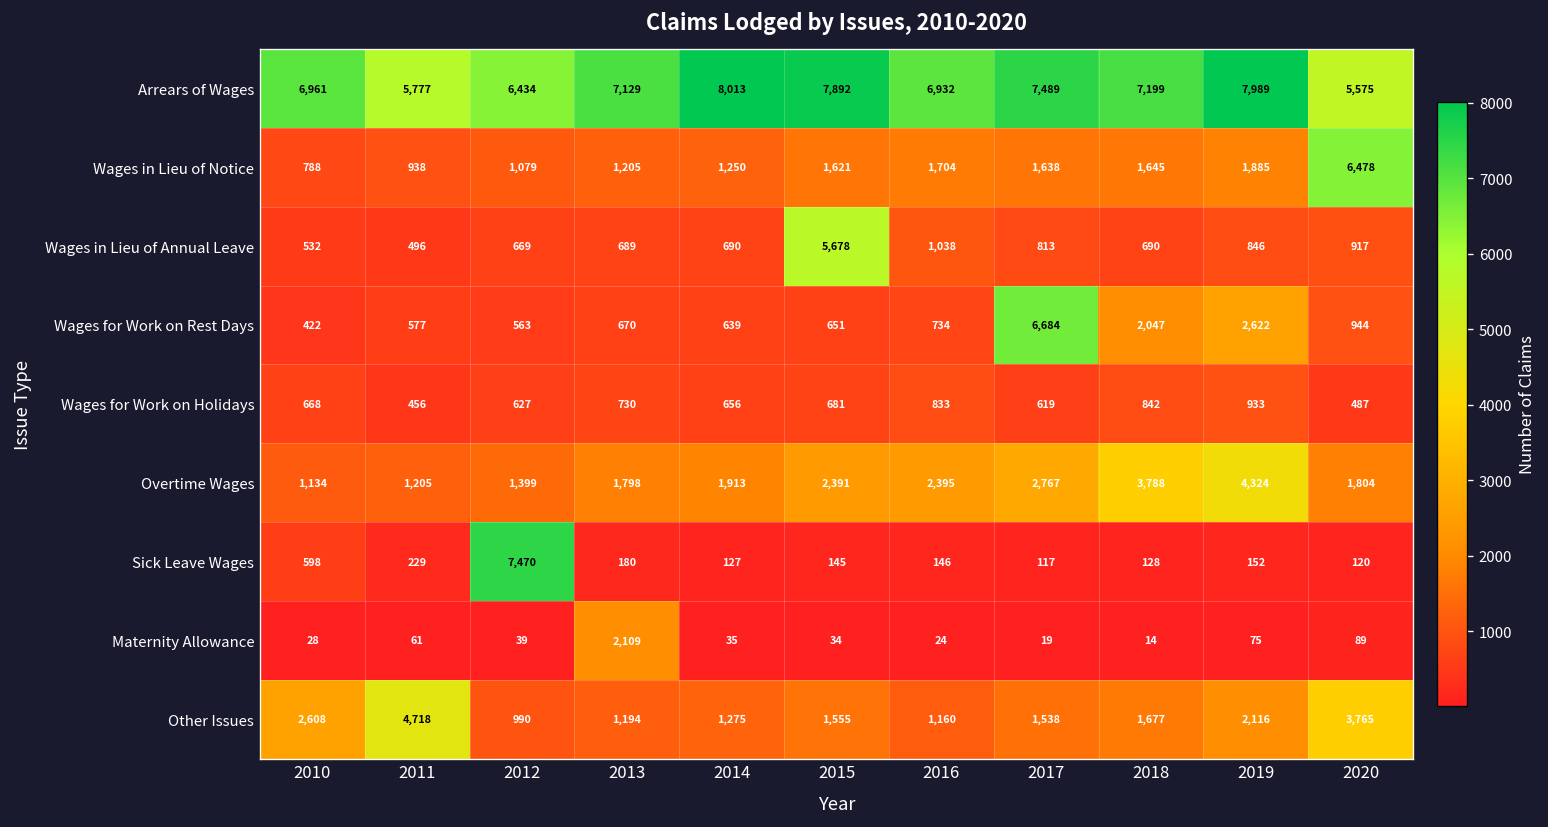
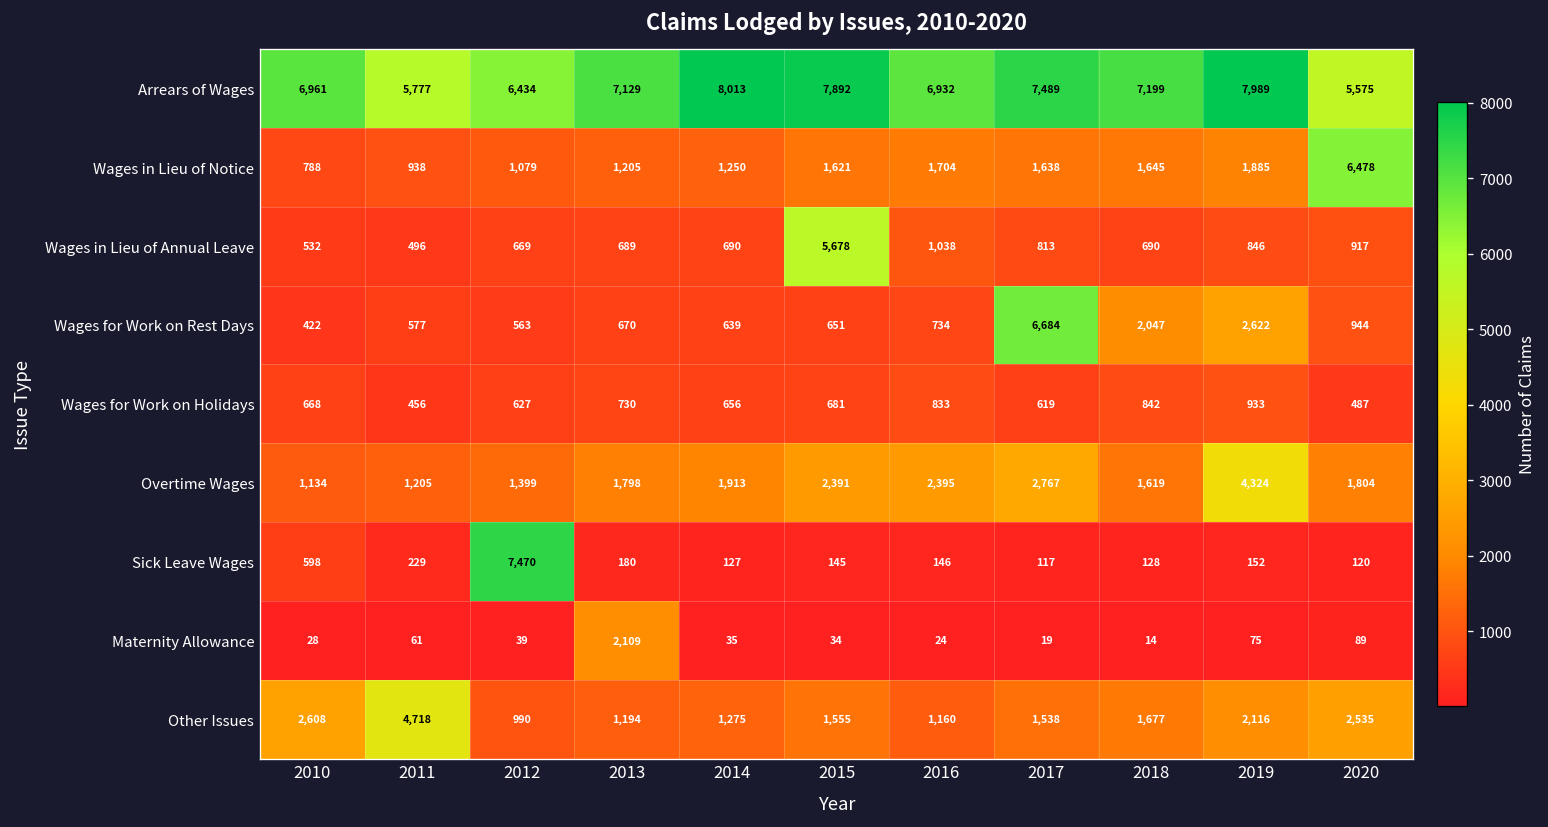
  {
    "Arrears of Wages": {
      "2010": "6,961",
      "2011": "5,777",
      "2012": "6,434",
      "2013": "7,129",
      "2014": "8,013",
      "2015": "7,892",
      "2016": "6,932",
      "2017": "7,489",
      "2018": "7,199",
      "2019": "7,989",
      "2020": "5,575"
    },
    "Wages in Lieu of Notice": {
      "2010": "788",
      "2011": "938",
      "2012": "1,079",
      "2013": "1,205",
      "2014": "1,250",
      "2015": "1,621",
      "2016": "1,704",
      "2017": "1,638",
      "2018": "1,645",
      "2019": "1,885",
      "2020": "6,478"
    },
    "Wages in Lieu of Annual Leave": {
      "2010": "532",
      "2011": "496",
      "2012": "669",
      "2013": "689",
      "2014": "690",
      "2015": "5,678",
      "2016": "1,038",
      "2017": "813",
      "2018": "690",
      "2019": "846",
      "2020": "917"
    },
    "Wages for Work on Rest Days": {
      "2010": "422",
      "2011": "577",
      "2012": "563",
      "2013": "670",
      "2014": "639",
      "2015": "651",
      "2016": "734",
      "2017": "6,684",
      "2018": "2,047",
      "2019": "2,622",
      "2020": "944"
    },
    "Wages for Work on Holidays": {
      "2010": "668",
      "2011": "456",
      "2012": "627",
      "2013": "730",
      "2014": "656",
      "2015": "681",
      "2016": "833",
      "2017": "619",
      "2018": "842",
      "2019": "933",
      "2020": "487"
    },
    "Overtime Wages": {
      "2010": "1,134",
      "2011": "1,205",
      "2012": "1,399",
      "2013": "1,798",
      "2014": "1,913",
      "2015": "2,391",
      "2016": "2,395",
      "2017": "2,767",
-     "2018": "3,788",
+     "2018": "1,619",
      "2019": "4,324",
      "2020": "1,804"
    },
    "Sick Leave Wages": {
      "2010": "598",
      "2011": "229",
      "2012": "7,470",
      "2013": "180",
      "2014": "127",
      "2015": "145",
      "2016": "146",
      "2017": "117",
      "2018": "128",
      "2019": "152",
      "2020": "120"
    },
    "Maternity Allowance": {
      "2010": "28",
      "2011": "61",
      "2012": "39",
      "2013": "2,109",
      "2014": "35",
      "2015": "34",
      "2016": "24",
      "2017": "19",
      "2018": "14",
      "2019": "75",
      "2020": "89"
    },
    "Other Issues": {
      "2010": "2,608",
      "2011": "4,718",
      "2012": "990",
      "2013": "1,194",
      "2014": "1,275",
      "2015": "1,555",
      "2016": "1,160",
      "2017": "1,538",
      "2018": "1,677",
      "2019": "2,116",
-     "2020": "3,765"
+     "2020": "2,535"
    }
  }
